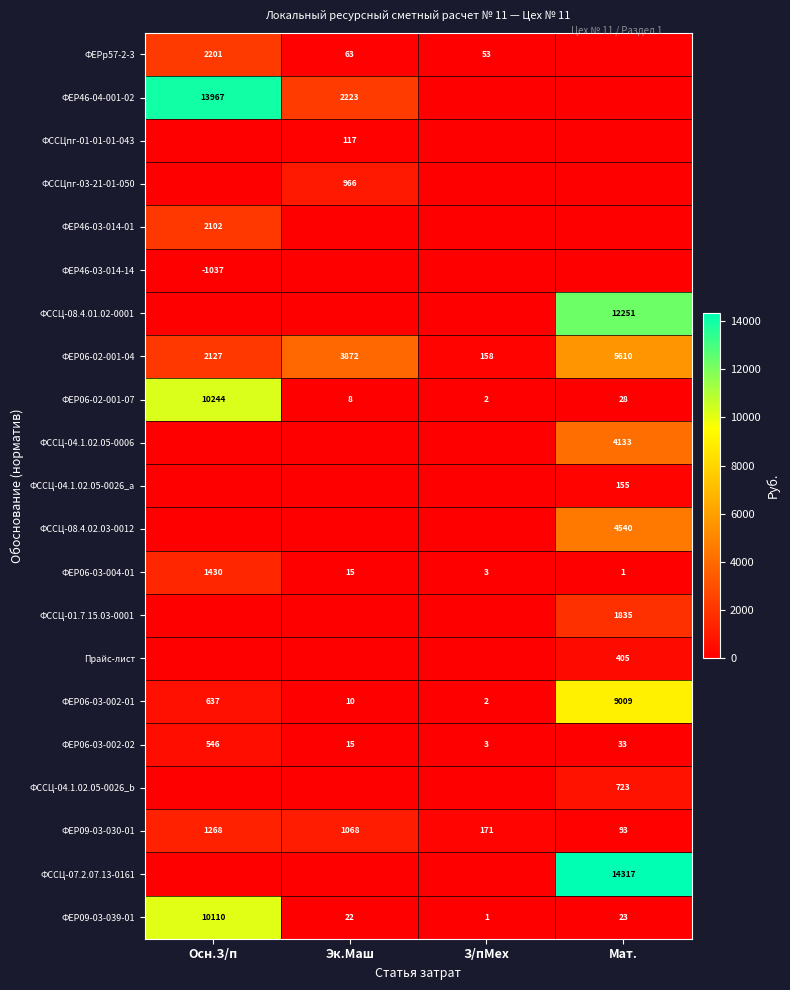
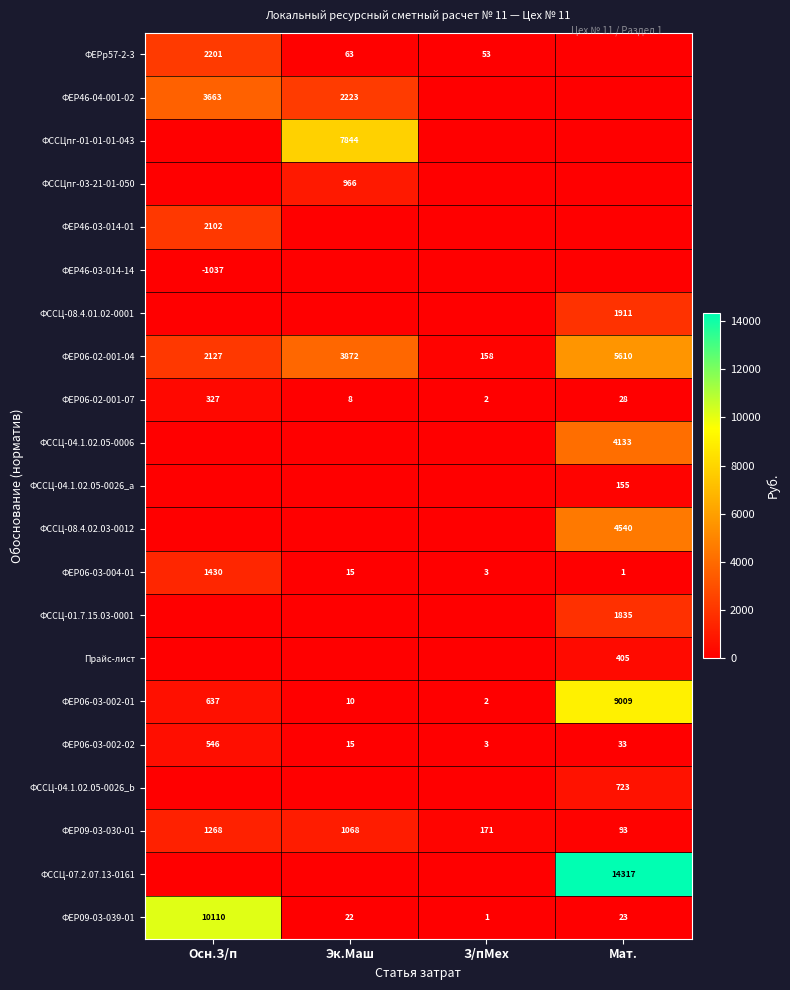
  {
    "ФЕРр57-2-3": {
      "Осн.З/п": 2201,
      "Эк.Маш": 63,
      "З/пМех": 53
    },
    "ФЕР46-04-001-02": {
-     "Осн.З/п": 13967,
+     "Осн.З/п": 3663,
      "Эк.Маш": 2223
    },
    "ФССЦпг-01-01-01-043": {
-     "Эк.Маш": 117
+     "Эк.Маш": 7844
    },
    "ФССЦпг-03-21-01-050": {
      "Эк.Маш": 966
    },
    "ФЕР46-03-014-01": {
      "Осн.З/п": 2102
    },
    "ФЕР46-03-014-14": {
      "Осн.З/п": -1037
    },
    "ФССЦ-08.4.01.02-0001": {
-     "Мат.": 12251
+     "Мат.": 1911
    },
    "ФЕР06-02-001-04": {
      "Осн.З/п": 2127,
      "Эк.Маш": 3872,
      "З/пМех": 158,
      "Мат.": 5610
    },
    "ФЕР06-02-001-07": {
-     "Осн.З/п": 10244,
+     "Осн.З/п": 327,
      "Эк.Маш": 8,
      "З/пМех": 2,
      "Мат.": 28
    },
    "ФССЦ-04.1.02.05-0006": {
      "Мат.": 4133
    },
    "ФССЦ-04.1.02.05-0026_a": {
      "Мат.": 155
    },
    "ФССЦ-08.4.02.03-0012": {
      "Мат.": 4540
    },
    "ФЕР06-03-004-01": {
      "Осн.З/п": 1430,
      "Эк.Маш": 15,
      "З/пМех": 3,
      "Мат.": 1
    },
    "ФССЦ-01.7.15.03-0001": {
      "Мат.": 1835
    },
    "Прайс-лист": {
      "Мат.": 405
    },
    "ФЕР06-03-002-01": {
      "Осн.З/п": 637,
      "Эк.Маш": 10,
      "З/пМех": 2,
      "Мат.": 9009
    },
    "ФЕР06-03-002-02": {
      "Осн.З/п": 546,
      "Эк.Маш": 15,
      "З/пМех": 3,
      "Мат.": 33
    },
    "ФССЦ-04.1.02.05-0026_b": {
      "Мат.": 723
    },
    "ФЕР09-03-030-01": {
      "Осн.З/п": 1268,
      "Эк.Маш": 1068,
      "З/пМех": 171,
      "Мат.": 93
    },
    "ФССЦ-07.2.07.13-0161": {
      "Мат.": 14317
    },
    "ФЕР09-03-039-01": {
      "Осн.З/п": 10110,
      "Эк.Маш": 22,
      "З/пМех": 1,
      "Мат.": 23
    }
  }
